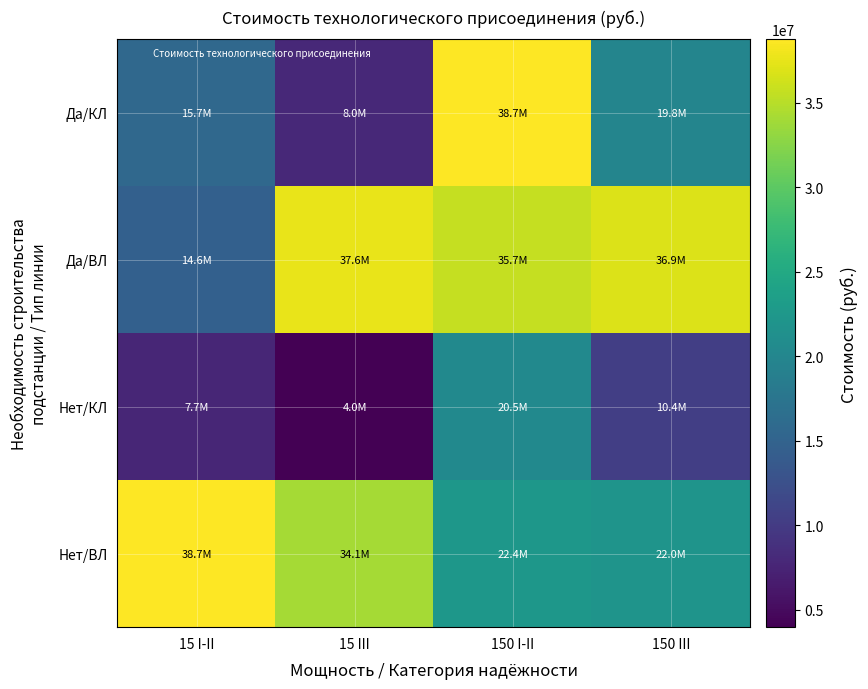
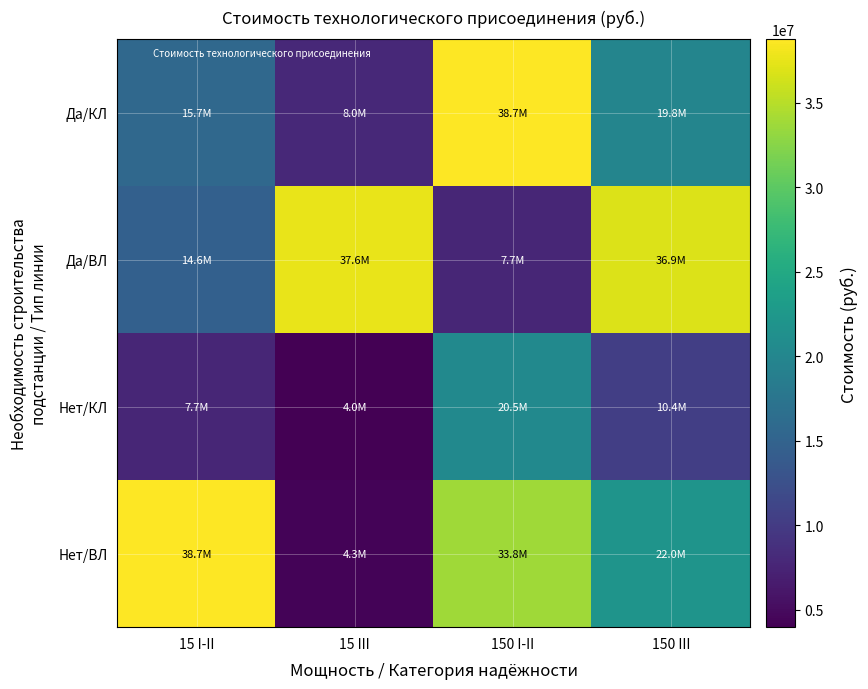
  {
    "Да/КЛ": {
      "15 I-II": "15.7M",
      "15 III": "8.0M",
      "150 I-II": "38.7M",
      "150 III": "19.8M"
    },
    "Да/ВЛ": {
      "15 I-II": "14.6M",
      "15 III": "37.6M",
-     "150 I-II": "35.7M",
+     "150 I-II": "7.7M",
      "150 III": "36.9M"
    },
    "Нет/КЛ": {
      "15 I-II": "7.7M",
      "15 III": "4.0M",
      "150 I-II": "20.5M",
      "150 III": "10.4M"
    },
    "Нет/ВЛ": {
      "15 I-II": "38.7M",
-     "15 III": "34.1M",
-     "150 I-II": "22.4M",
+     "15 III": "4.3M",
+     "150 I-II": "33.8M",
      "150 III": "22.0M"
    }
  }
